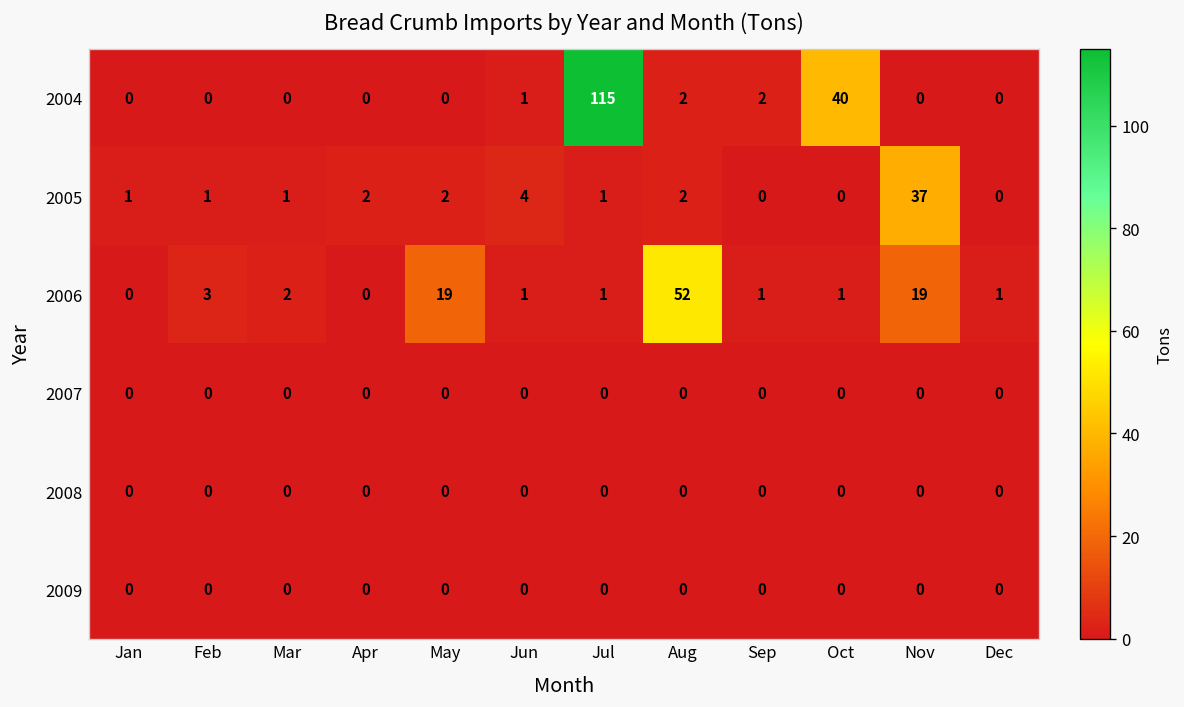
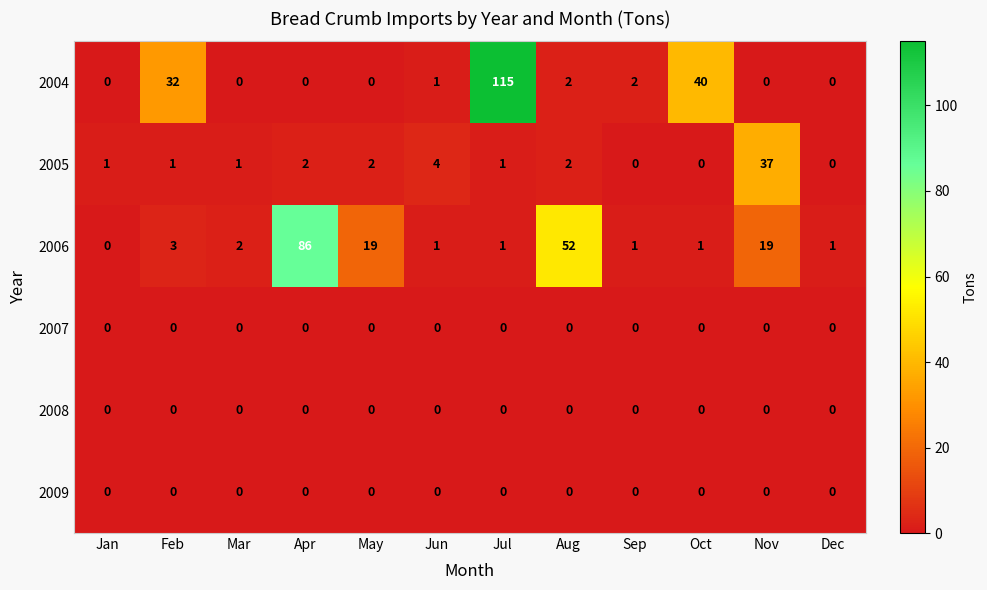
  {
    "2004": {
      "Jan": 0,
-     "Feb": 0,
+     "Feb": 32,
      "Mar": 0,
      "Apr": 0,
      "May": 0,
      "Jun": 1,
      "Jul": 115,
      "Aug": 2,
      "Sep": 2,
      "Oct": 40,
      "Nov": 0,
      "Dec": 0
    },
    "2005": {
      "Jan": 1,
      "Feb": 1,
      "Mar": 1,
      "Apr": 2,
      "May": 2,
      "Jun": 4,
      "Jul": 1,
      "Aug": 2,
      "Sep": 0,
      "Oct": 0,
      "Nov": 37,
      "Dec": 0
    },
    "2006": {
      "Jan": 0,
      "Feb": 3,
      "Mar": 2,
-     "Apr": 0,
+     "Apr": 86,
      "May": 19,
      "Jun": 1,
      "Jul": 1,
      "Aug": 52,
      "Sep": 1,
      "Oct": 1,
      "Nov": 19,
      "Dec": 1
    },
    "2007": {
      "Jan": 0,
      "Feb": 0,
      "Mar": 0,
      "Apr": 0,
      "May": 0,
      "Jun": 0,
      "Jul": 0,
      "Aug": 0,
      "Sep": 0,
      "Oct": 0,
      "Nov": 0,
      "Dec": 0
    },
    "2008": {
      "Jan": 0,
      "Feb": 0,
      "Mar": 0,
      "Apr": 0,
      "May": 0,
      "Jun": 0,
      "Jul": 0,
      "Aug": 0,
      "Sep": 0,
      "Oct": 0,
      "Nov": 0,
      "Dec": 0
    },
    "2009": {
      "Jan": 0,
      "Feb": 0,
      "Mar": 0,
      "Apr": 0,
      "May": 0,
      "Jun": 0,
      "Jul": 0,
      "Aug": 0,
      "Sep": 0,
      "Oct": 0,
      "Nov": 0,
      "Dec": 0
    }
  }
